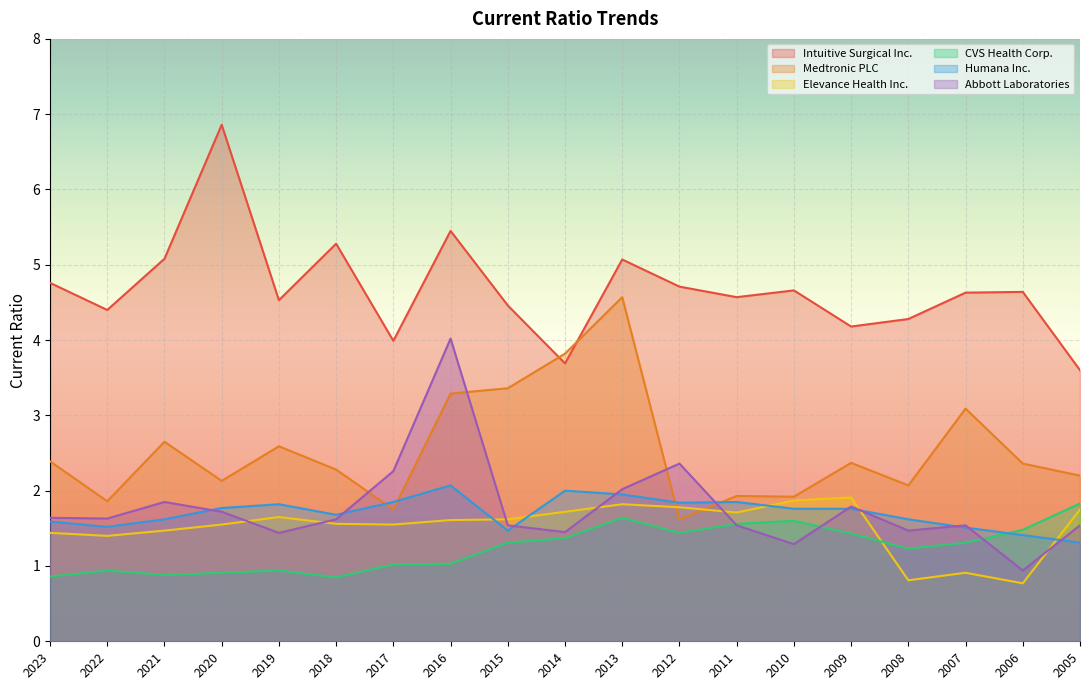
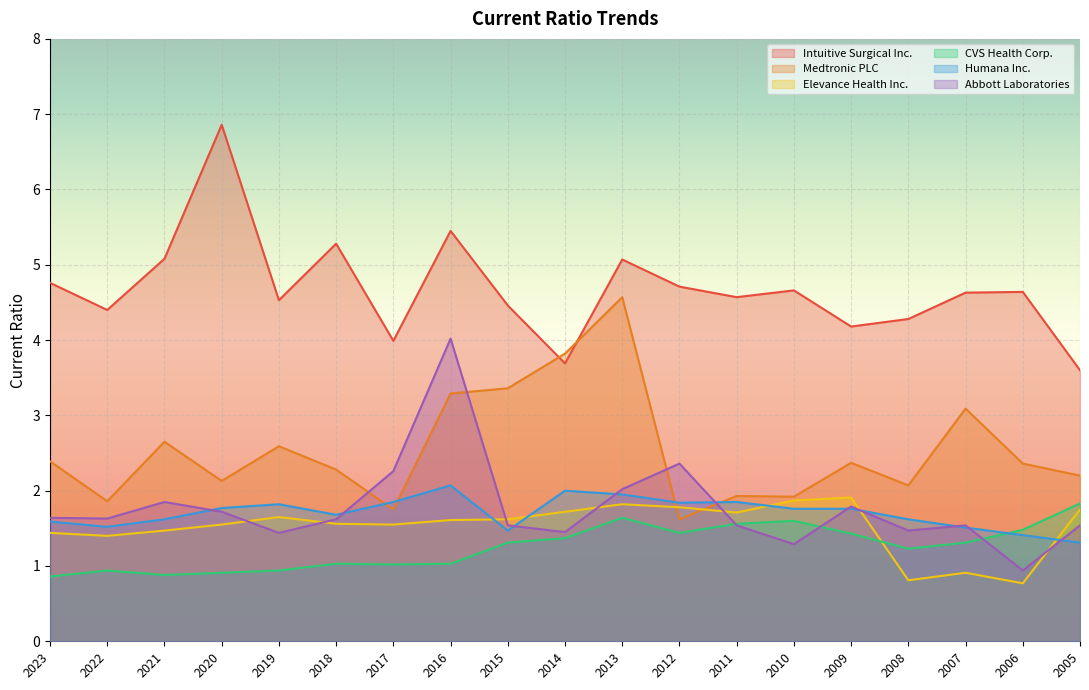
  {
    "CVS Health Corp.": {
      "2023": 0.9,
      "2022": 0.9,
      "2021": 0.9,
      "2020": 0.9,
      "2019": 0.9,
-     "2018": 0.9,
+     "2018": 1.0,
      "2017": 1.0,
      "2016": 1.0,
      "2015": 1.3,
      "2014": 1.4,
      "2013": 1.6,
      "2012": 1.4,
      "2010": 1.6,
      "2009": 1.4,
      "2008": 1.2,
      "2007": 1.3,
      "2006": 1.5,
      "2005": 1.8
    },
    "Humana Inc.": {
      "2023": 1.6,
      "2022": 1.5,
      "2021": 1.6,
      "2020": 1.8,
      "2019": 1.8,
      "2018": 1.7,
      "2017": 1.9,
      "2016": 2.1,
      "2015": 1.5,
      "2014": 2.0,
      "2013": 2.0,
      "2012": 1.8,
      "2011": 1.9,
      "2010": 1.8,
      "2008": 1.6,
      "2006": 1.4,
      "2005": 1.3
    },
    "Abbott Laboratories": {
      "2023": 1.6,
      "2022": 1.6,
      "2021": 1.9,
      "2020": 1.7,
      "2019": 1.4,
      "2018": 1.6,
      "2017": 2.3,
      "2016": 4.0,
      "2015": 1.5,
      "2014": 1.5,
      "2013": 2.0,
      "2012": 2.4,
      "2010": 1.3,
      "2008": 1.5,
      "2006": 0.9,
      "2005": 1.5
    }
  }
